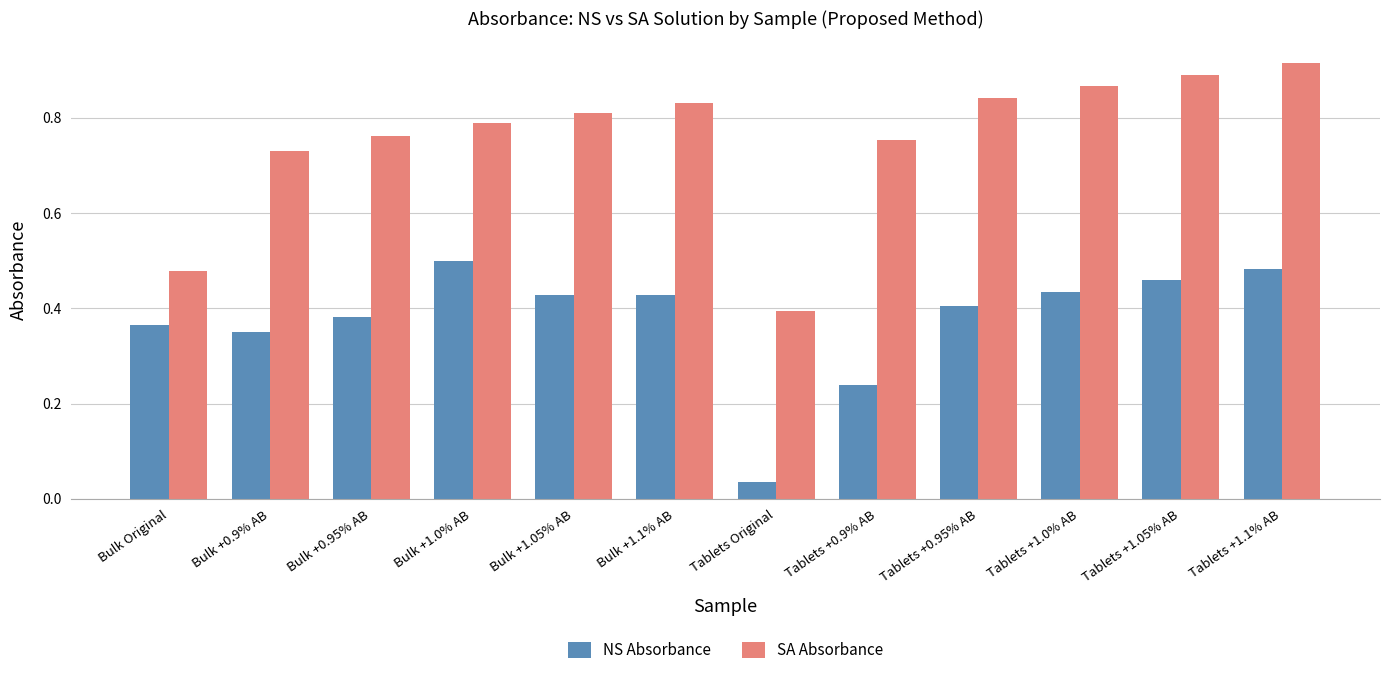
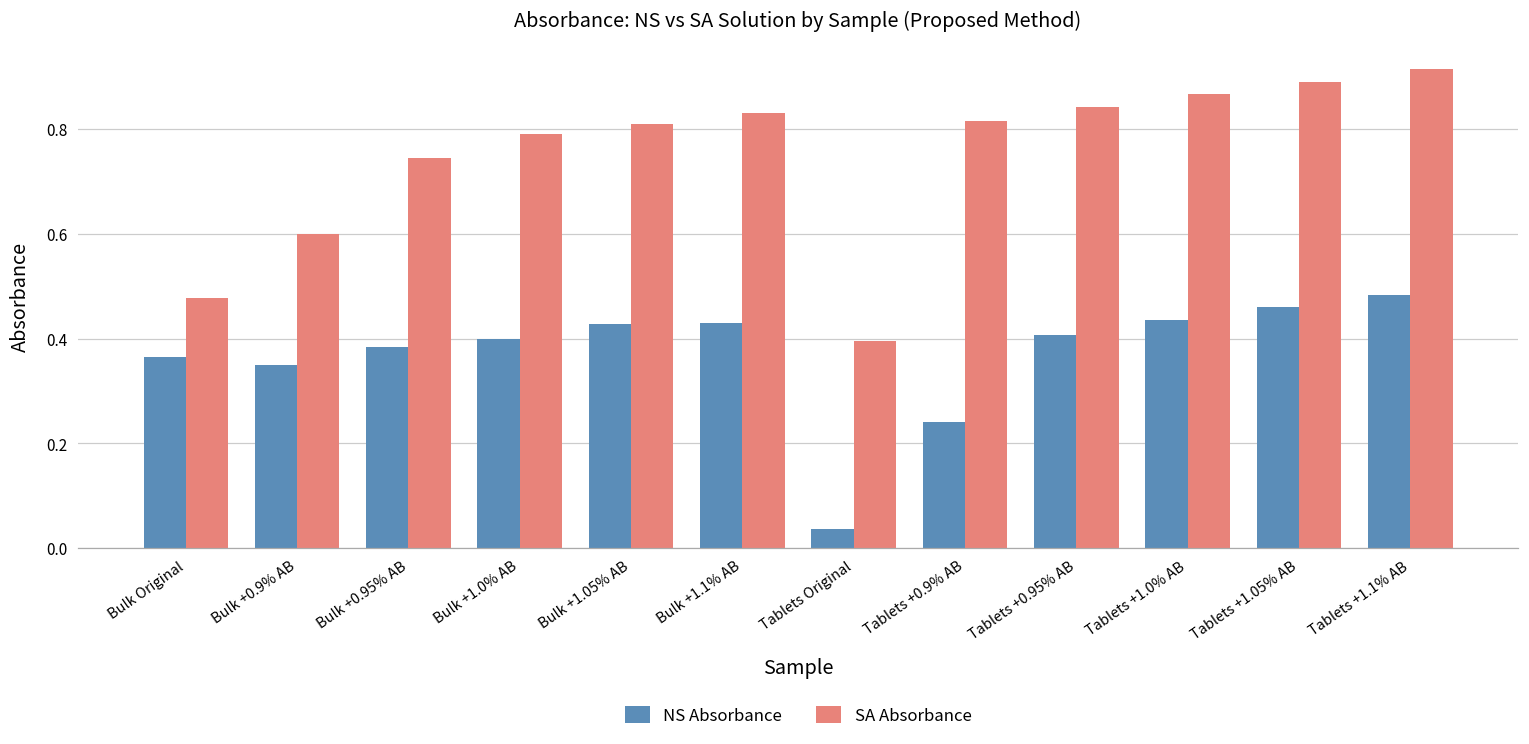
  {
    "NS Absorbance": {
      "Bulk Original": 0.37,
      "Bulk +0.9% AB": 0.35,
      "Bulk +0.95% AB": 0.38,
-     "Bulk +1.0% AB": 0.5,
+     "Bulk +1.0% AB": 0.4,
      "Bulk +1.05% AB": 0.43,
      "Bulk +1.1% AB": 0.43,
      "Tablets Original": 0.04,
      "Tablets +0.9% AB": 0.24,
      "Tablets +0.95% AB": 0.41,
      "Tablets +1.0% AB": 0.44,
      "Tablets +1.05% AB": 0.46,
      "Tablets +1.1% AB": 0.48
    },
    "SA Absorbance": {
      "Bulk Original": 0.48,
-     "Bulk +0.9% AB": 0.73,
-     "Bulk +0.95% AB": 0.76,
+     "Bulk +0.9% AB": 0.60,
+     "Bulk +0.95% AB": 0.75,
      "Bulk +1.0% AB": 0.79,
      "Bulk +1.05% AB": 0.81,
      "Bulk +1.1% AB": 0.83,
      "Tablets Original": 0.40,
-     "Tablets +0.9% AB": 0.75,
+     "Tablets +0.9% AB": 0.82,
      "Tablets +0.95% AB": 0.84,
      "Tablets +1.0% AB": 0.87,
      "Tablets +1.05% AB": 0.89,
      "Tablets +1.1% AB": 0.92
    }
  }
